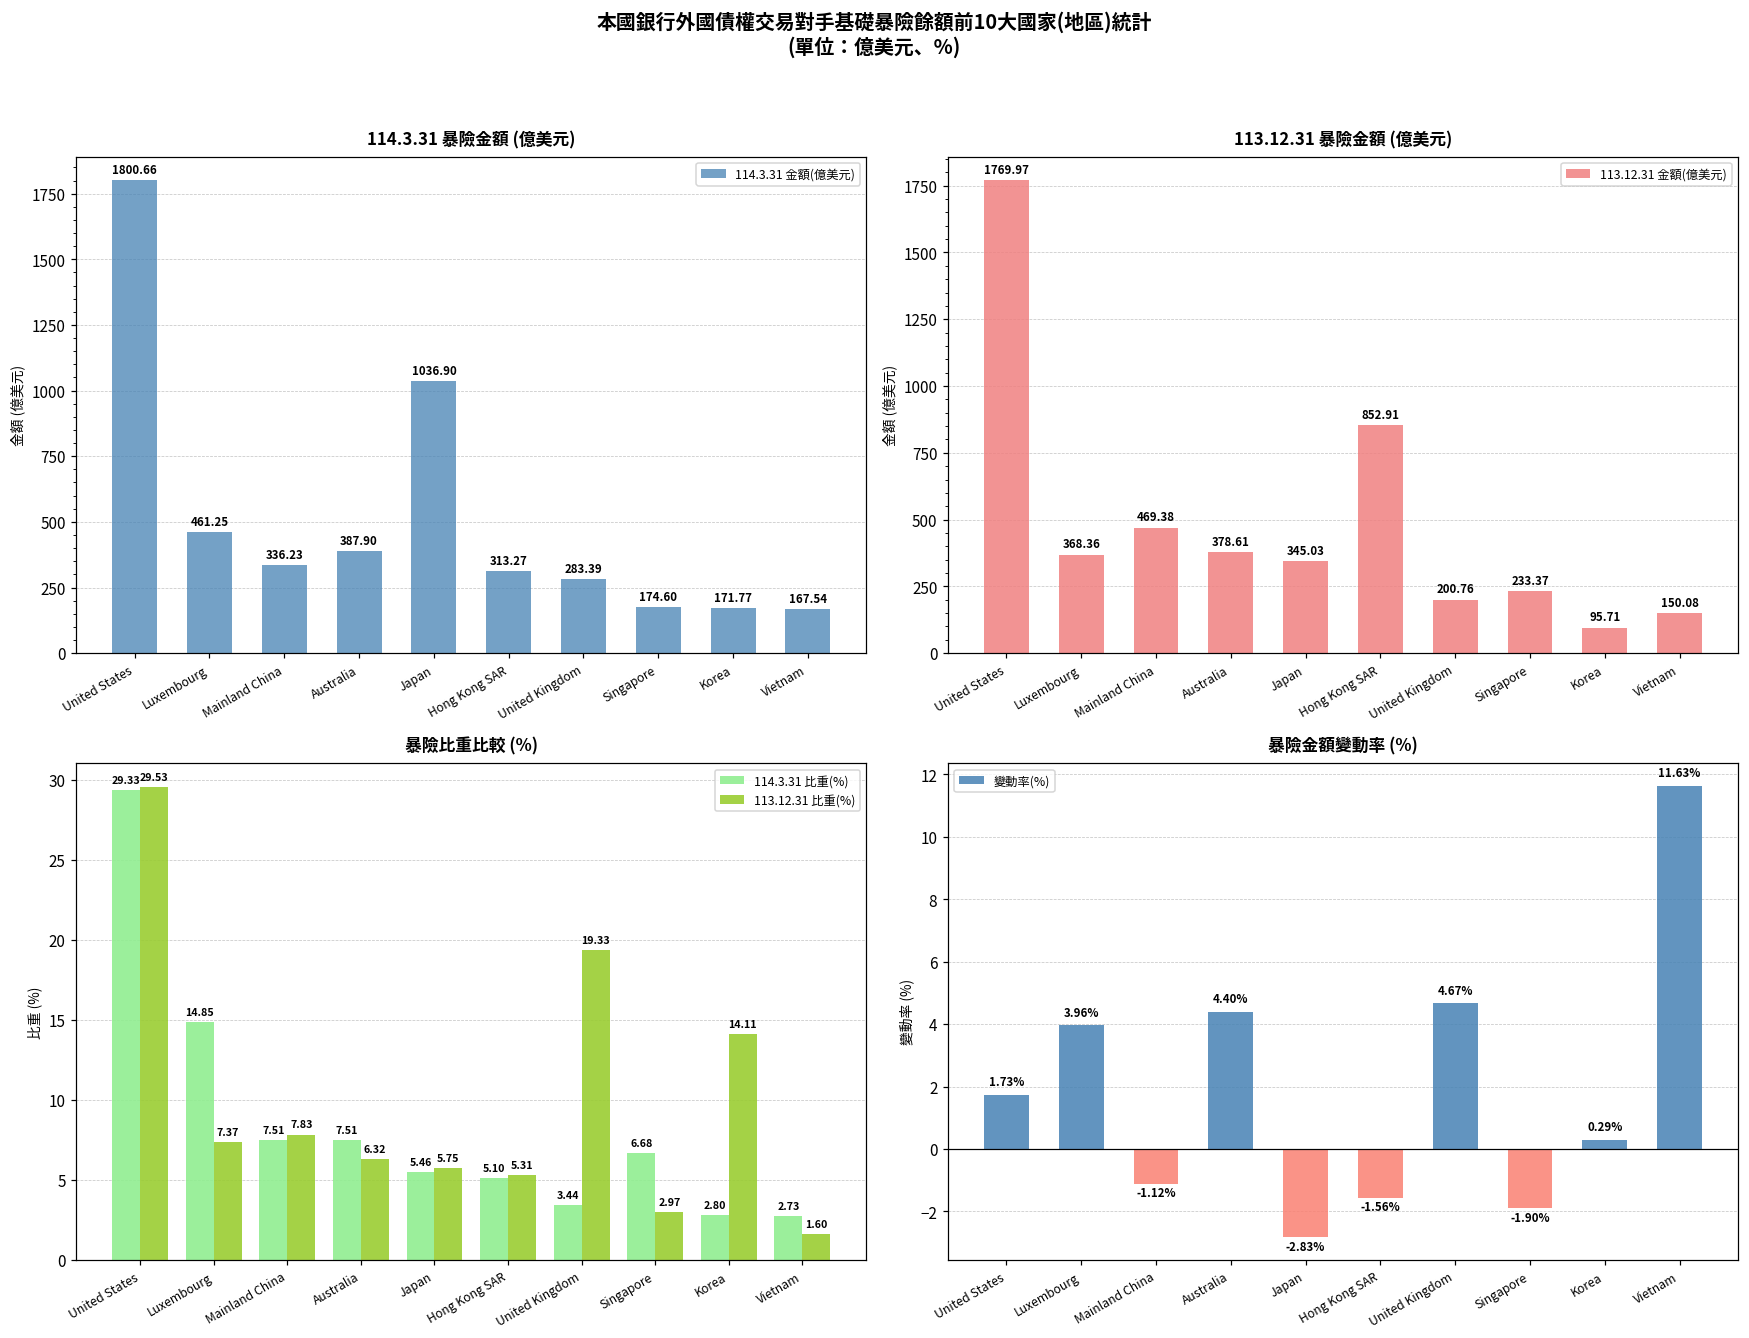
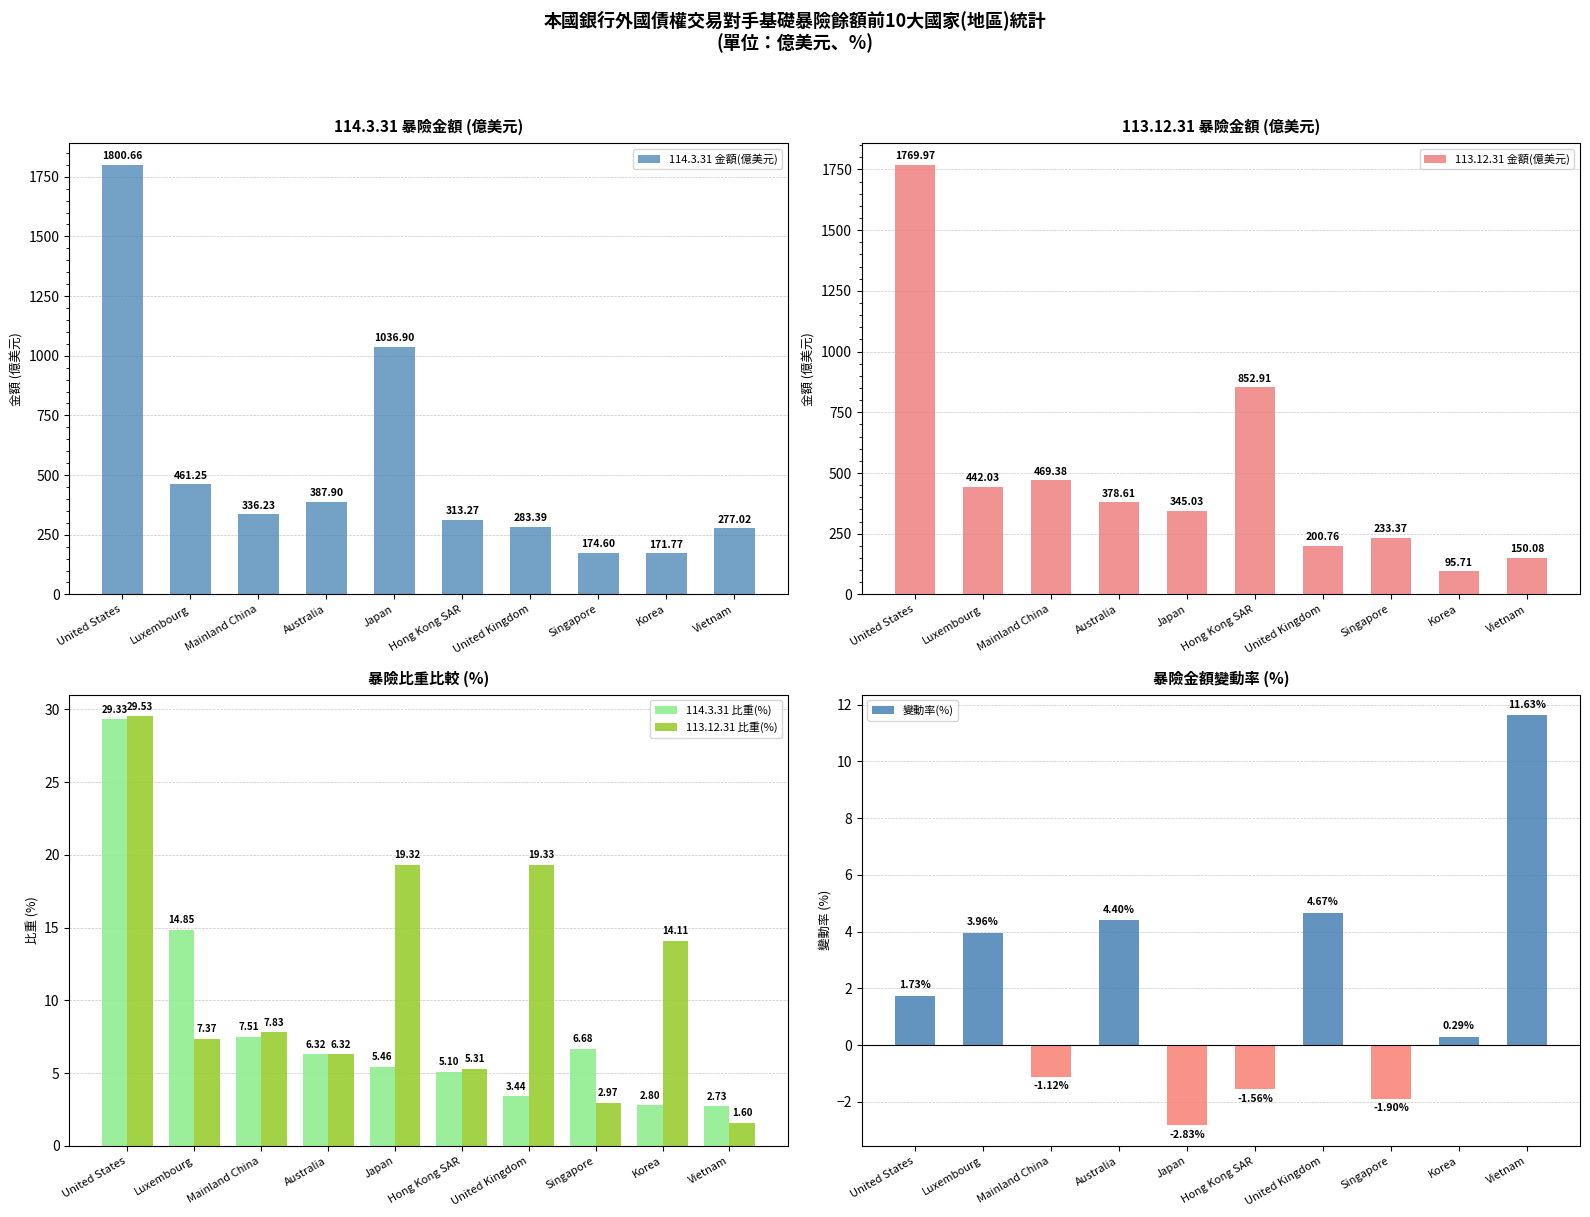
  {
    "114.3.31 暴險金額 (億美元)": {
      "United States": "1800.66",
      "Luxembourg": "461.25",
      "Mainland China": "336.23",
      "Australia": "387.90",
      "Japan": "1036.90",
      "Hong Kong SAR": "313.27",
      "United Kingdom": "283.39",
      "Singapore": "174.60",
      "Korea": "171.77",
-     "Vietnam": "167.54"
+     "Vietnam": "277.02"
    },
    "113.12.31 暴險金額 (億美元)": {
      "United States": "1769.97",
-     "Luxembourg": "368.36",
+     "Luxembourg": "442.03",
      "Mainland China": "469.38",
      "Australia": "378.61",
      "Japan": "345.03",
      "Hong Kong SAR": "852.91",
      "United Kingdom": "200.76",
      "Singapore": "233.37",
      "Korea": "95.71",
      "Vietnam": "150.08"
    },
    "暴險比重比較 (%)": {
      "114.3.31 比重(%)": {
        "United States": "29.33",
        "Luxembourg": "14.85",
        "Mainland China": "7.51",
-       "Australia": "7.51",
+       "Australia": "6.32",
        "Japan": "5.46",
        "Hong Kong SAR": "5.10",
        "United Kingdom": "3.44",
        "Singapore": "6.68",
        "Korea": "2.80",
        "Vietnam": "2.73"
      },
      "113.12.31 比重(%)": {
        "United States": "29.53",
        "Luxembourg": "7.37",
        "Mainland China": "7.83",
        "Australia": "6.32",
-       "Japan": "5.75",
+       "Japan": "19.32",
        "Hong Kong SAR": "5.31",
        "United Kingdom": "19.33",
        "Singapore": "2.97",
        "Korea": "14.11",
        "Vietnam": "1.60"
      }
    },
    "暴險金額變動率 (%)": {
      "United States": "1.73%",
      "Luxembourg": "3.96%",
      "Mainland China": "-1.12%",
      "Australia": "4.40%",
      "Japan": "-2.83%",
      "Hong Kong SAR": "-1.56%",
      "United Kingdom": "4.67%",
      "Singapore": "-1.90%",
      "Korea": "0.29%",
      "Vietnam": "11.63%"
    }
  }
